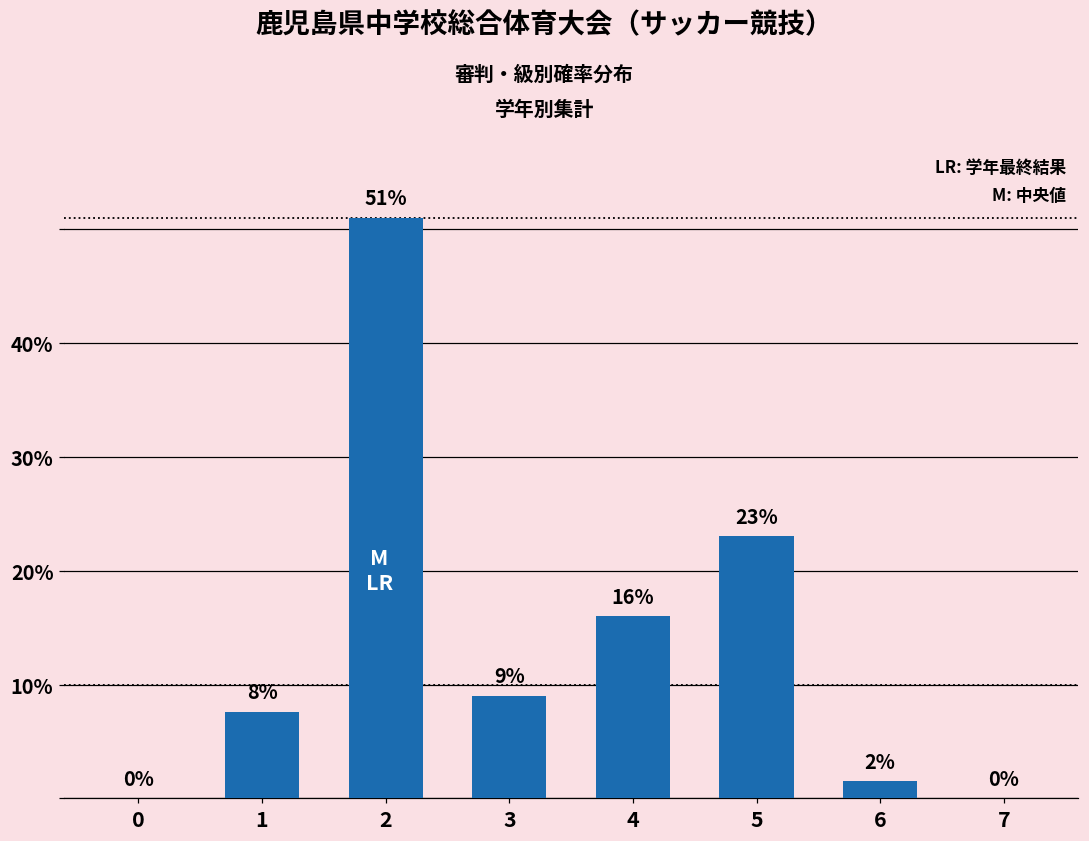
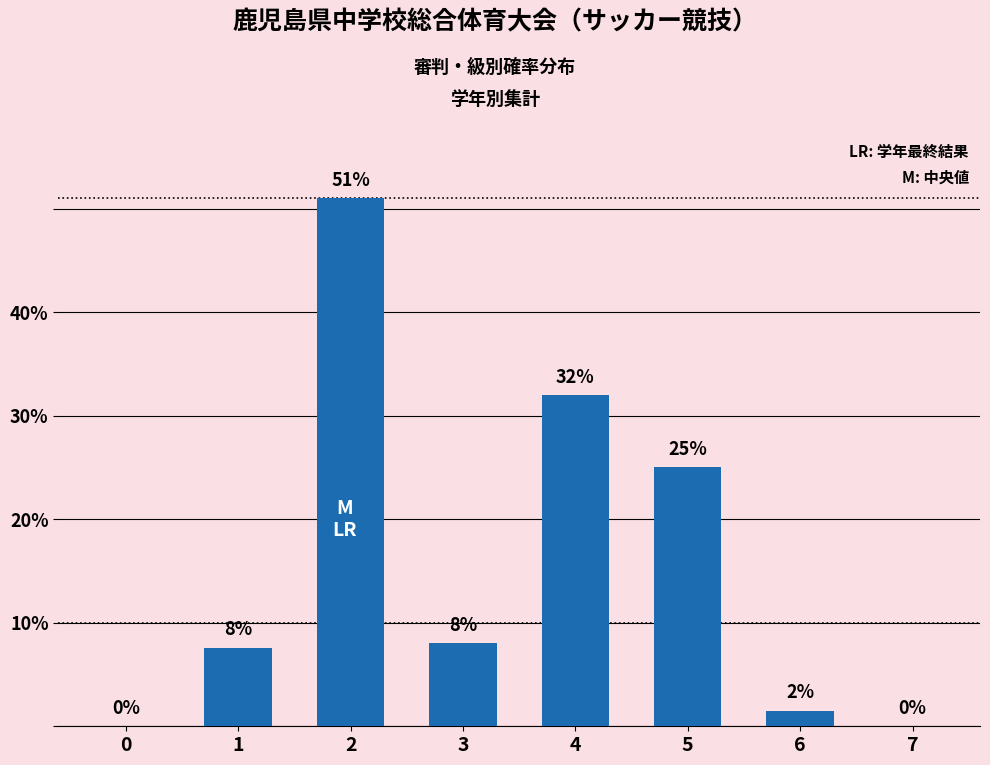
  {
    "0": "0%",
    "1": "8%",
    "2": "51%",
-   "3": "9%",
-   "4": "16%",
-   "5": "23%",
+   "3": "8%",
+   "4": "32%",
+   "5": "25%",
    "6": "2%",
    "7": "0%"
  }
